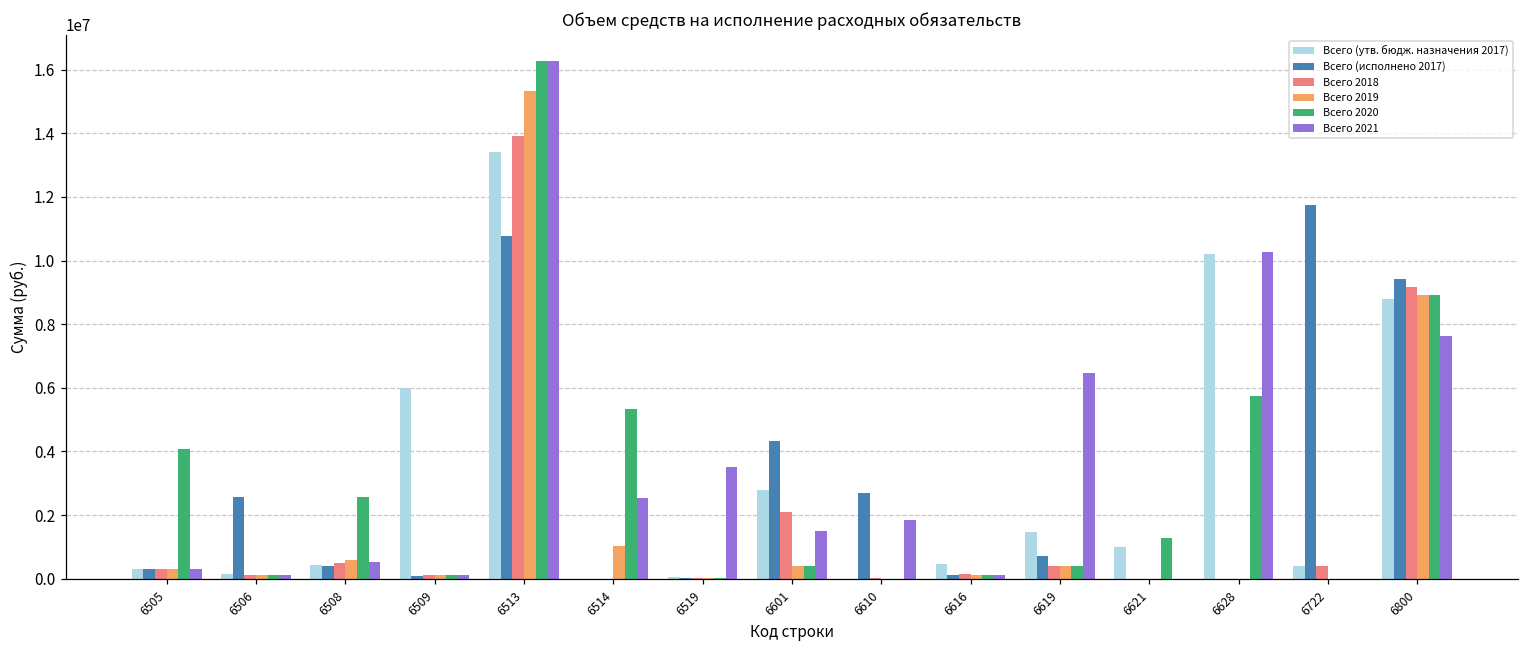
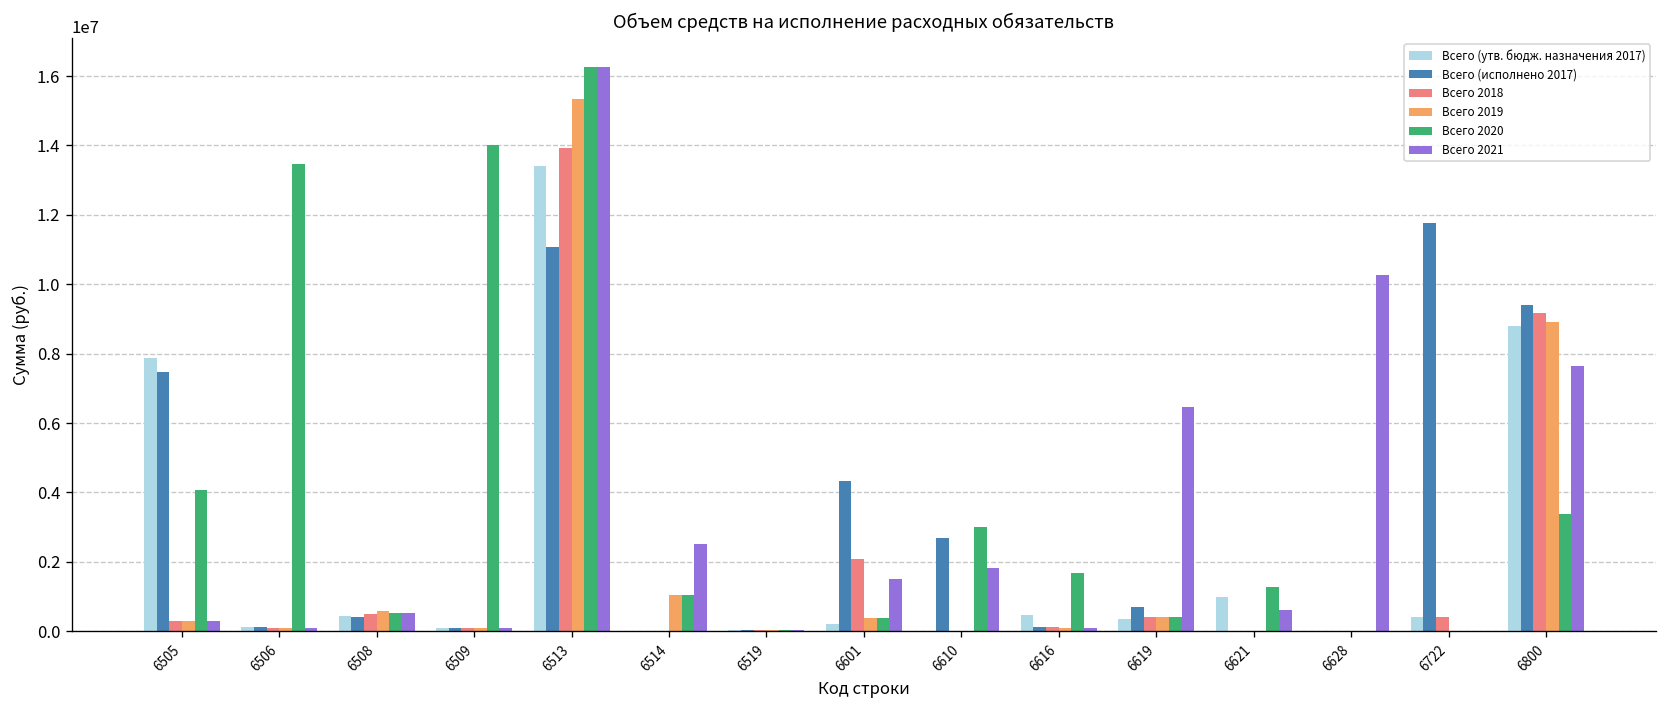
  {
    "Всего (утв. бюдж. назначения 2017)": {
-     "6505": 300000,
+     "6505": 7900000,
      "6506": 100000,
      "6508": 400000,
-     "6509": 6000000,
+     "6509": 100000,
      "6513": 13400000,
      "6514": 0,
-     "6601": 2800000,
+     "6601": 200000,
      "6616": 500000,
-     "6619": 1500000,
+     "6619": 400000,
      "6621": 1000000,
-     "6628": 10200000,
+     "6628": 0,
      "6722": 400000,
      "6800": 8800000
    },
    "Всего (исполнено 2017)": {
-     "6505": 300000,
-     "6506": 2600000,
+     "6505": 7500000,
+     "6506": 100000,
      "6508": 400000,
      "6509": 100000,
-     "6513": 10800000,
+     "6513": 11100000,
      "6514": 0,
      "6601": 4300000,
      "6610": 2700000,
      "6616": 100000,
      "6619": 700000,
      "6621": 0,
      "6722": 11800000,
      "6800": 9400000
    },
    "Всего 2020": {
      "6505": 4100000,
-     "6506": 100000,
-     "6508": 2600000,
-     "6509": 100000,
+     "6506": 13500000,
+     "6508": 500000,
+     "6509": 14000000,
      "6513": 16300000,
-     "6514": 5300000,
+     "6514": 1000000,
      "6601": 400000,
-     "6610": 0,
-     "6616": 100000,
+     "6610": 3000000,
+     "6616": 1700000,
      "6619": 400000,
      "6621": 1300000,
-     "6628": 5800000,
+     "6628": 0,
      "6722": 0,
-     "6800": 8900000
+     "6800": 3400000
    },
    "Всего 2021": {
      "6505": 300000,
      "6506": 100000,
      "6508": 500000,
      "6509": 100000,
      "6513": 16300000,
      "6514": 2500000,
-     "6519": 3500000,
+     "6519": 0,
      "6601": 1500000,
      "6610": 1800000,
      "6616": 100000,
      "6619": 6500000,
-     "6621": 0,
+     "6621": 600000,
      "6628": 10300000,
      "6722": 0,
      "6800": 7600000
    }
  }
